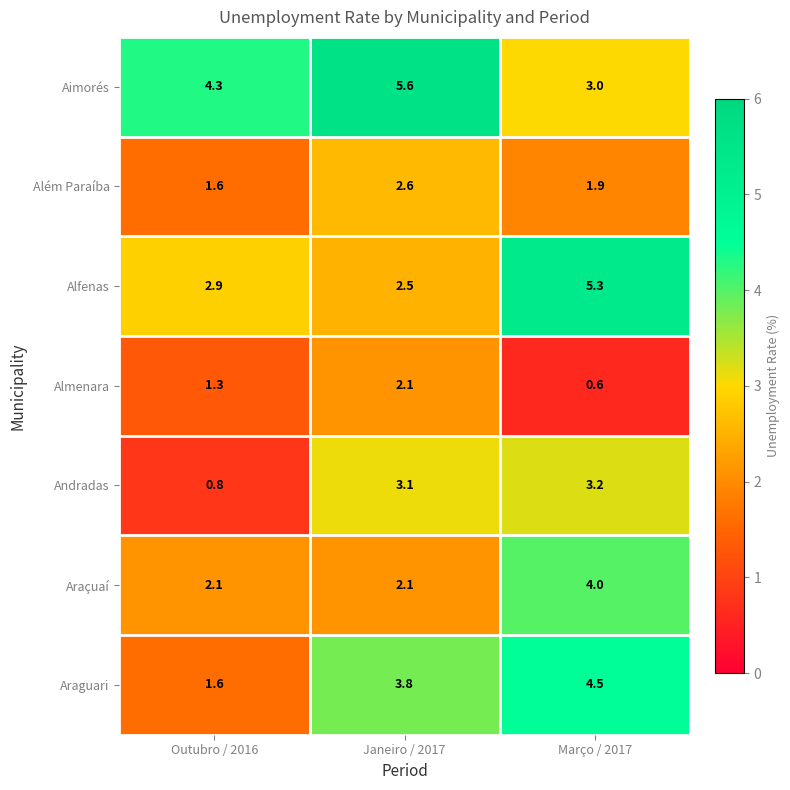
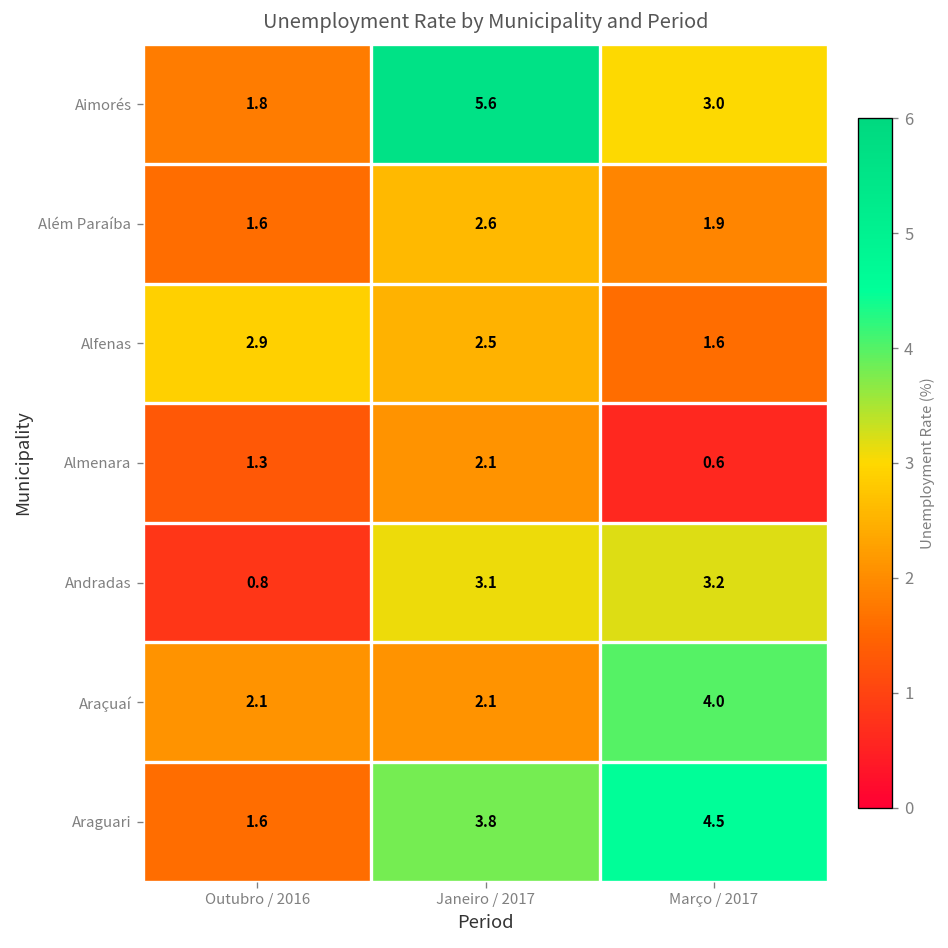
  {
    "Aimorés": {
-     "Outubro / 2016": 4.3,
+     "Outubro / 2016": 1.8,
      "Janeiro / 2017": 5.6,
      "Março / 2017": 3.0
    },
    "Além Paraíba": {
      "Outubro / 2016": 1.6,
      "Janeiro / 2017": 2.6,
      "Março / 2017": 1.9
    },
    "Alfenas": {
      "Outubro / 2016": 2.9,
      "Janeiro / 2017": 2.5,
-     "Março / 2017": 5.3
+     "Março / 2017": 1.6
    },
    "Almenara": {
      "Outubro / 2016": 1.3,
      "Janeiro / 2017": 2.1,
      "Março / 2017": 0.6
    },
    "Andradas": {
      "Outubro / 2016": 0.8,
      "Janeiro / 2017": 3.1,
      "Março / 2017": 3.2
    },
    "Araçuaí": {
      "Outubro / 2016": 2.1,
      "Janeiro / 2017": 2.1,
      "Março / 2017": 4.0
    },
    "Araguari": {
      "Outubro / 2016": 1.6,
      "Janeiro / 2017": 3.8,
      "Março / 2017": 4.5
    }
  }
